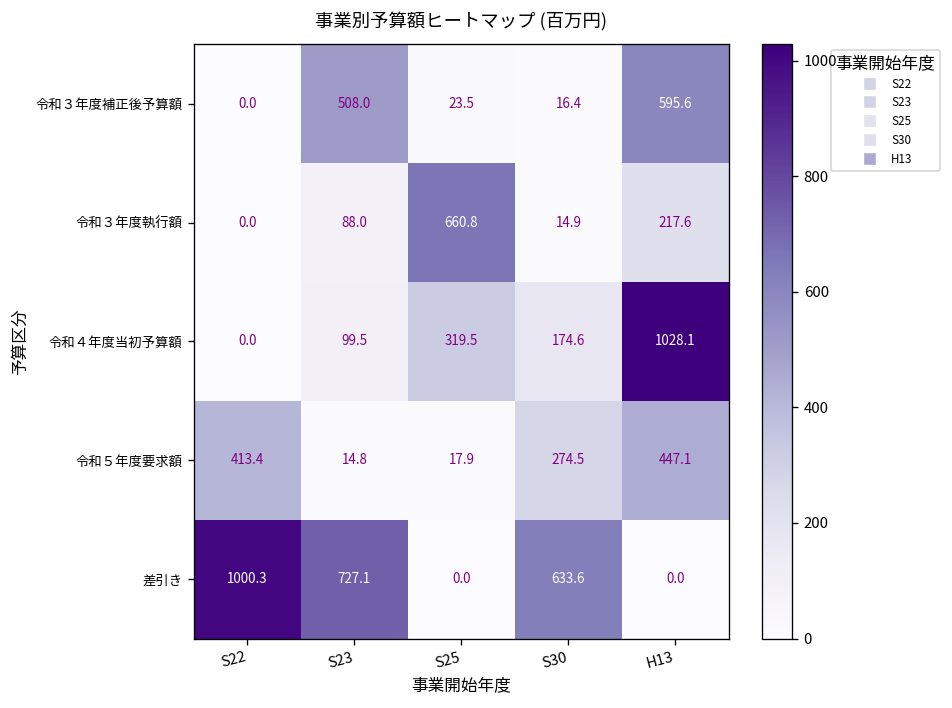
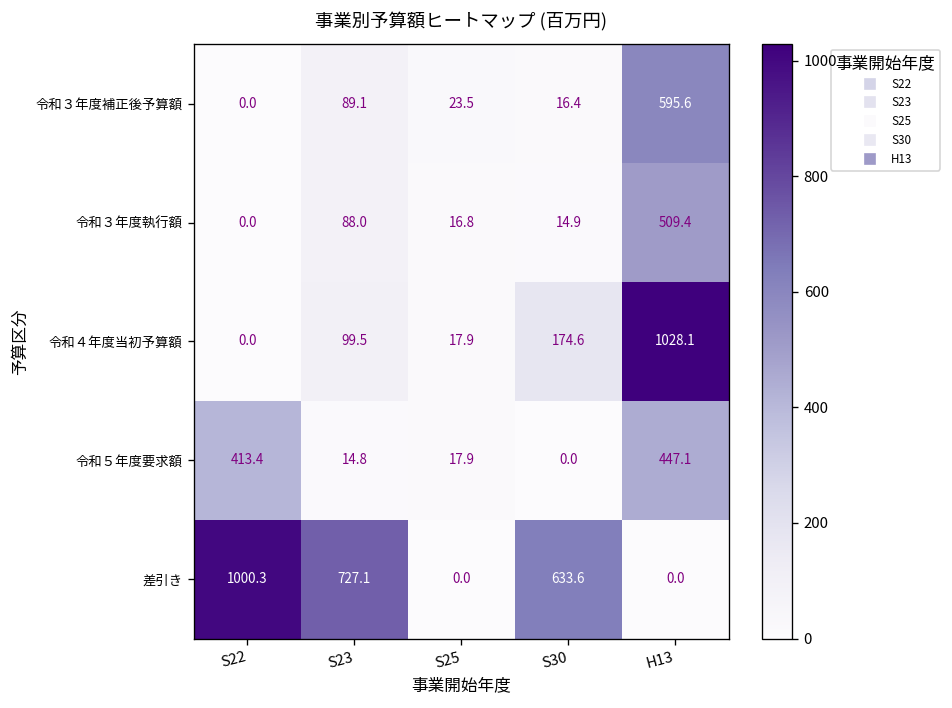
  {
    "令和３年度補正後予算額": {
      "S22": 0.0,
-     "S23": 508.0,
+     "S23": 89.1,
      "S25": 23.5,
      "S30": 16.4,
      "H13": 595.6
    },
    "令和３年度執行額": {
      "S22": 0.0,
      "S23": 88.0,
-     "S25": 660.8,
+     "S25": 16.8,
      "S30": 14.9,
-     "H13": 217.6
+     "H13": 509.4
    },
    "令和４年度当初予算額": {
      "S22": 0.0,
      "S23": 99.5,
-     "S25": 319.5,
+     "S25": 17.9,
      "S30": 174.6,
      "H13": 1028.1
    },
    "令和５年度要求額": {
      "S22": 413.4,
      "S23": 14.8,
      "S25": 17.9,
-     "S30": 274.5,
+     "S30": 0.0,
      "H13": 447.1
    },
    "差引き": {
      "S22": 1000.3,
      "S23": 727.1,
      "S25": 0.0,
      "S30": 633.6,
      "H13": 0.0
    }
  }
